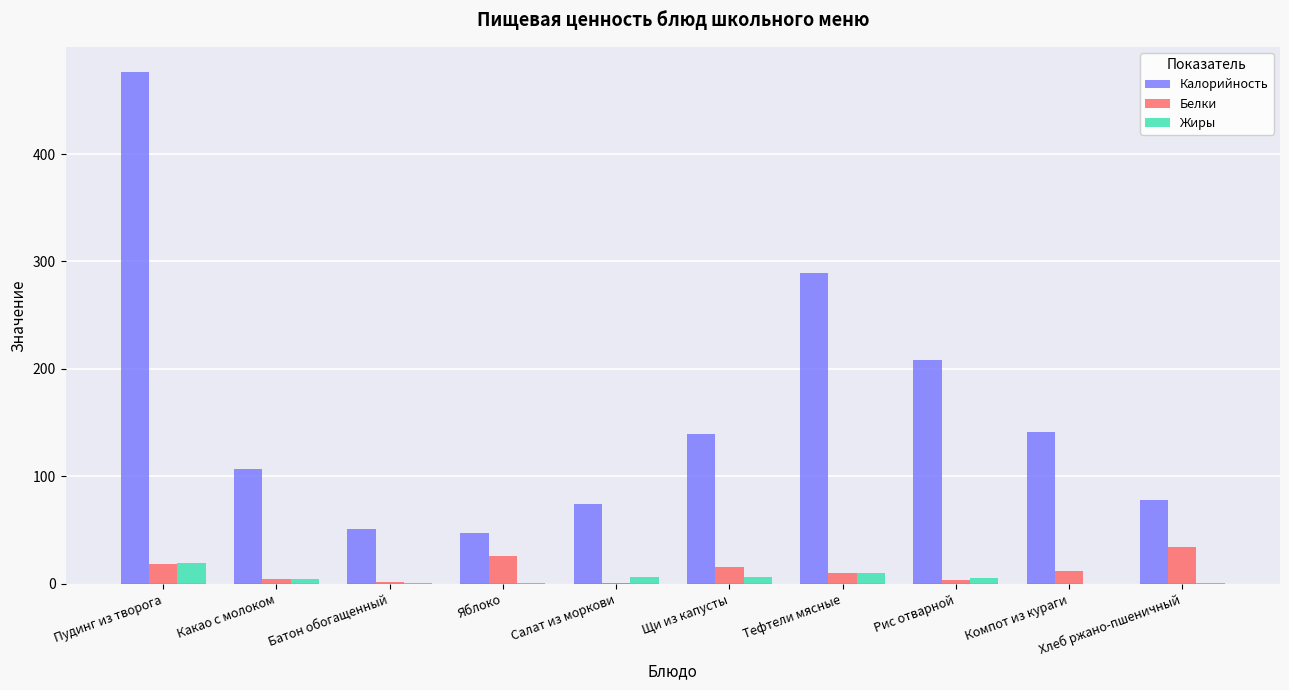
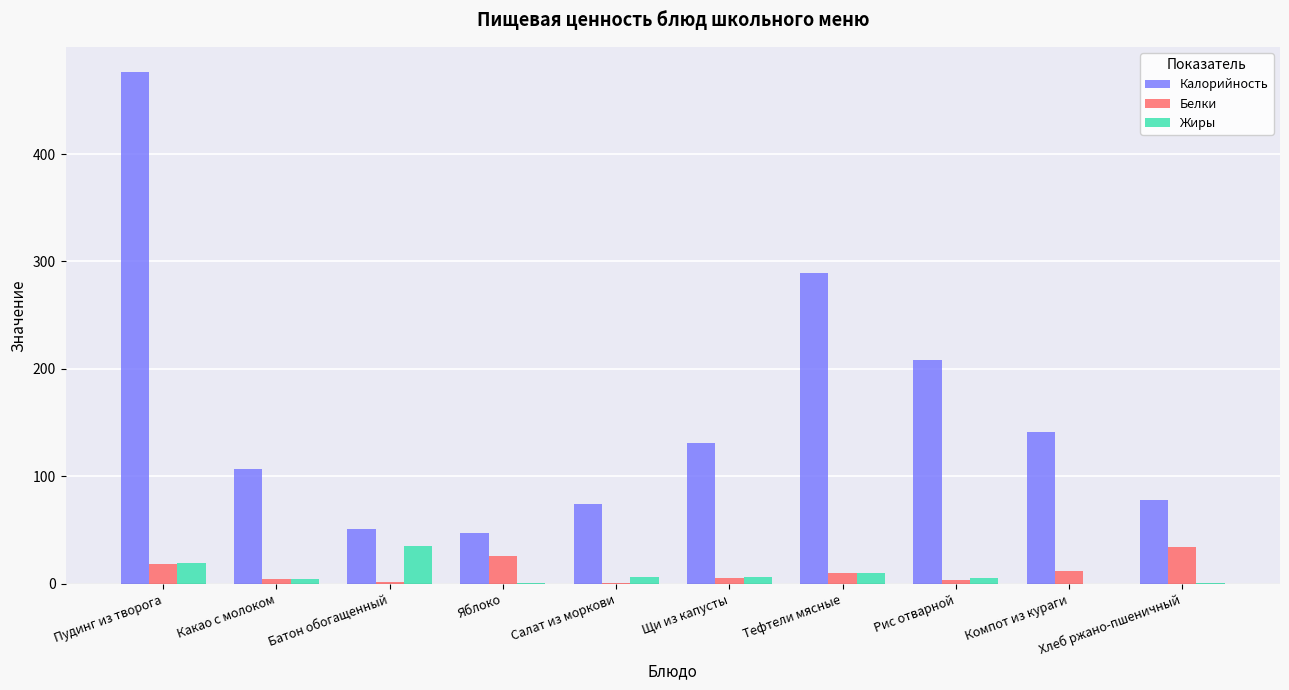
  {
    "Калорийность": {
      "Пудинг из творога": 476,
      "Какао с молоком": 107,
      "Батон обогащенный": 51,
      "Яблоко": 47,
      "Салат из моркови": 74,
-     "Щи из капусты": 139,
+     "Щи из капусты": 131,
      "Тефтели мясные": 289,
      "Рис отварной": 209,
      "Компот из кураги": 141,
      "Хлеб ржано-пшеничный": 78
    },
    "Белки": {
      "Пудинг из творога": 18,
      "Какао с молоком": 5,
      "Яблоко": 26,
-     "Щи из капусты": 16,
+     "Щи из капусты": 5,
      "Тефтели мясные": 10,
      "Рис отварной": 4,
      "Компот из кураги": 12,
      "Хлеб ржано-пшеничный": 34
    },
    "Жиры": {
      "Пудинг из творога": 20,
      "Какао с молоком": 4,
-     "Батон обогащенный": 1,
+     "Батон обогащенный": 36,
      "Салат из моркови": 6,
      "Щи из капусты": 6,
      "Тефтели мясные": 10,
      "Рис отварной": 5
    }
  }
